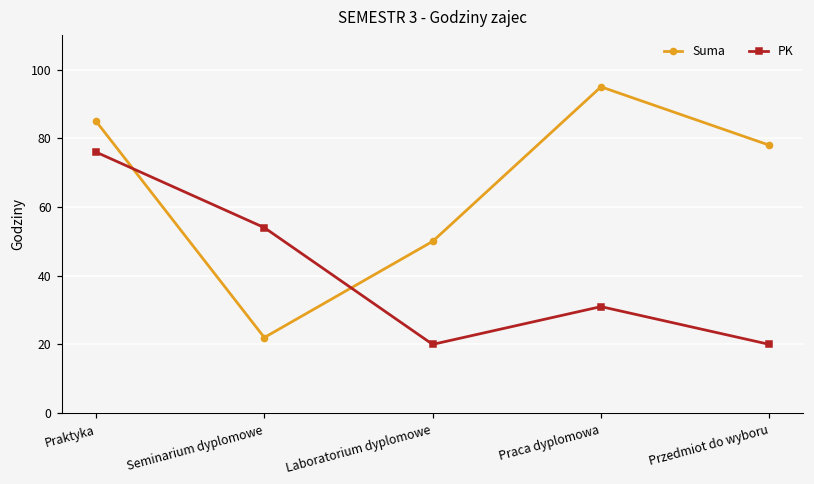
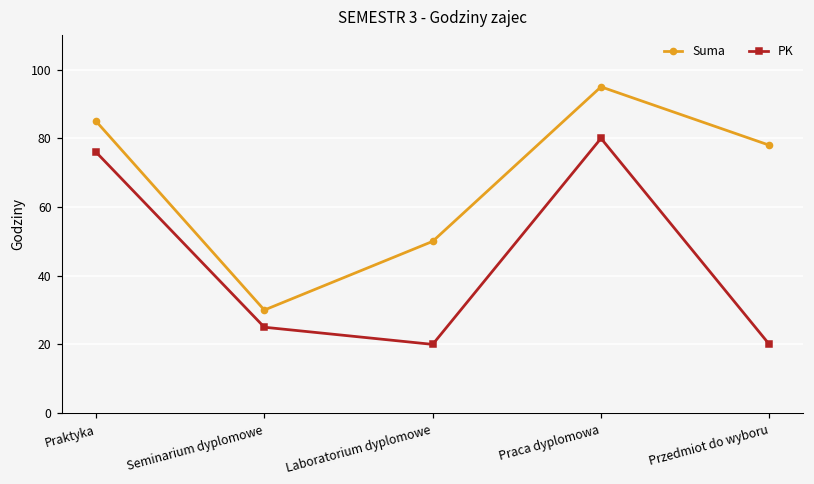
  {
    "Suma": {
      "Praktyka": 85,
-     "Seminarium dyplomowe": 22,
+     "Seminarium dyplomowe": 30,
      "Laboratorium dyplomowe": 50,
      "Praca dyplomowa": 95,
      "Przedmiot do wyboru": 78
    },
    "PK": {
      "Praktyka": 76,
-     "Seminarium dyplomowe": 54,
+     "Seminarium dyplomowe": 25,
      "Laboratorium dyplomowe": 20,
-     "Praca dyplomowa": 31,
+     "Praca dyplomowa": 80,
      "Przedmiot do wyboru": 20
    }
  }
